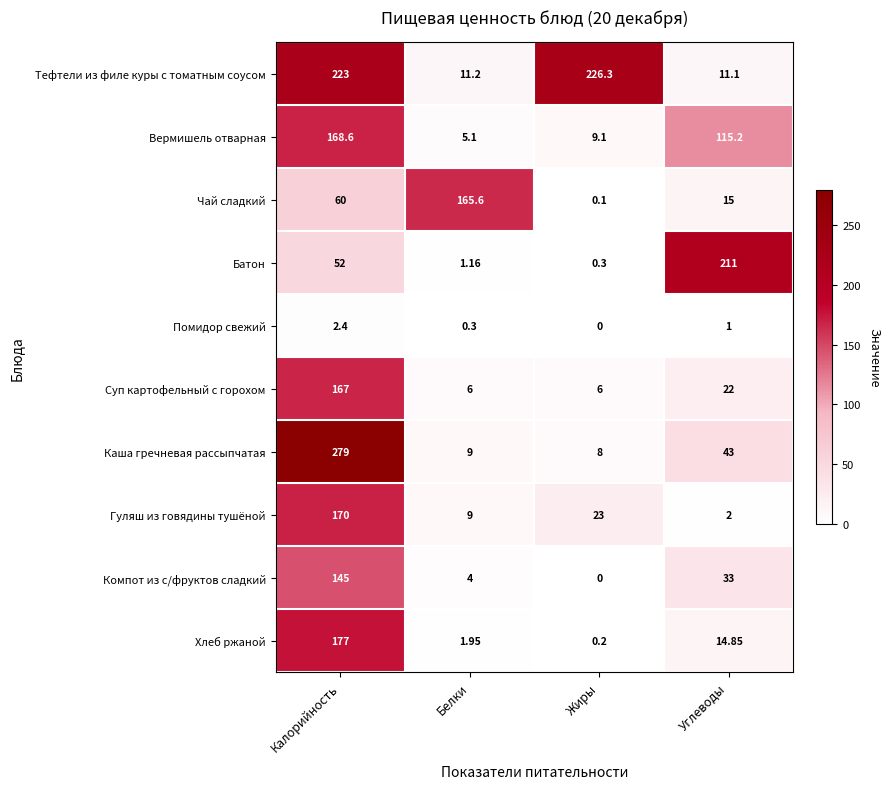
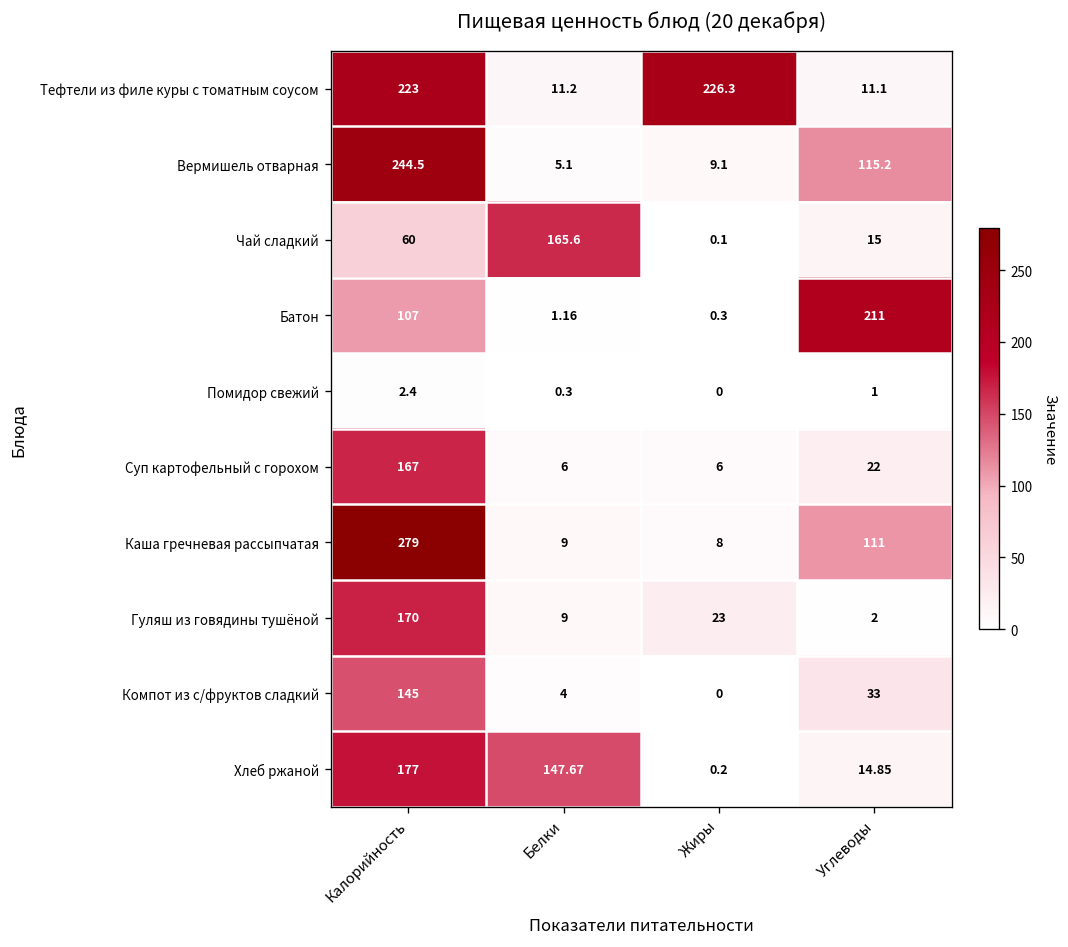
  {
    "Тефтели из филе куры с томатным соусом": {
      "Калорийность": 223,
      "Белки": 11.2,
      "Жиры": 226.3,
      "Углеводы": 11.1
    },
    "Вермишель отварная": {
-     "Калорийность": 168.6,
+     "Калорийность": 244.5,
      "Белки": 5.1,
      "Жиры": 9.1,
      "Углеводы": 115.2
    },
    "Чай сладкий": {
      "Калорийность": 60,
      "Белки": 165.6,
      "Жиры": 0.1,
      "Углеводы": 15
    },
    "Батон": {
-     "Калорийность": 52,
+     "Калорийность": 107,
      "Белки": 1.16,
      "Жиры": 0.3,
      "Углеводы": 211
    },
    "Помидор свежий": {
      "Калорийность": 2.4,
      "Белки": 0.3,
      "Жиры": 0,
      "Углеводы": 1
    },
    "Суп картофельный с горохом": {
      "Калорийность": 167,
      "Белки": 6,
      "Жиры": 6,
      "Углеводы": 22
    },
    "Каша гречневая рассыпчатая": {
      "Калорийность": 279,
      "Белки": 9,
      "Жиры": 8,
-     "Углеводы": 43
+     "Углеводы": 111
    },
    "Гуляш из говядины тушёной": {
      "Калорийность": 170,
      "Белки": 9,
      "Жиры": 23,
      "Углеводы": 2
    },
    "Компот из с/фруктов сладкий": {
      "Калорийность": 145,
      "Белки": 4,
      "Жиры": 0,
      "Углеводы": 33
    },
    "Хлеб ржаной": {
      "Калорийность": 177,
-     "Белки": 1.95,
+     "Белки": 147.67,
      "Жиры": 0.2,
      "Углеводы": 14.85
    }
  }
